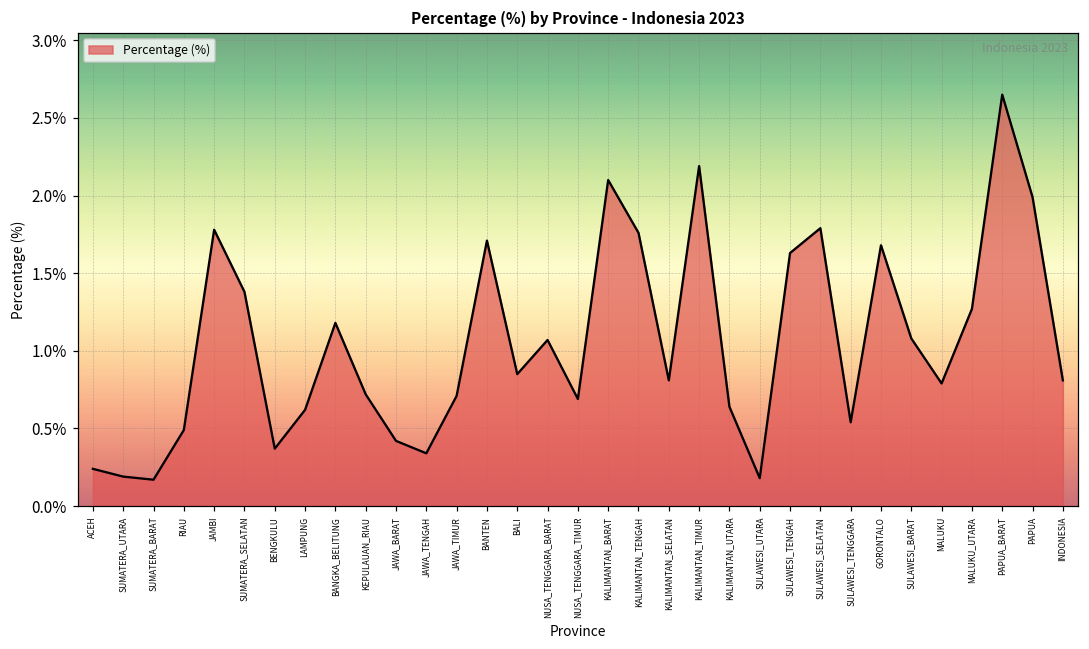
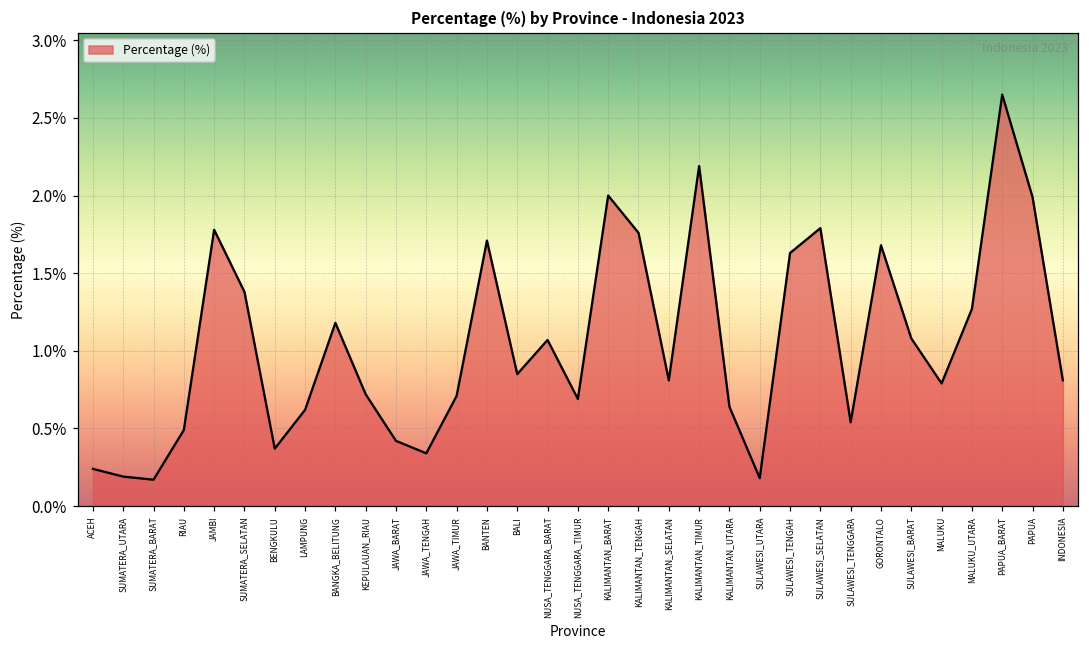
  {
    "ACEH": "0.24%",
    "SUMATERA_UTARA": "0.2%",
    "SUMATERA_BARAT": "0.17%",
    "RIAU": "0.5%",
    "JAMBI": "1.78%",
    "SUMATERA_SELATAN": "1.38%",
    "BENGKULU": "0.37%",
    "LAMPUNG": "0.62%",
    "BANGKA_BELITUNG": "1.18%",
    "KEPULAUAN_RIAU": "0.72%",
    "JAWA_BARAT": "0.42%",
    "JAWA_TENGAH": "0.34%",
    "JAWA_TIMUR": "0.7%",
    "BANTEN": "1.7%",
    "BALI": "0.85%",
    "NUSA_TENGGARA_BARAT": "1.07%",
    "NUSA_TENGGARA_TIMUR": "0.7%",
-   "KALIMANTAN_BARAT": "2.1%",
+   "KALIMANTAN_BARAT": "2.0%",
    "KALIMANTAN_TENGAH": "1.76%",
    "KALIMANTAN_SELATAN": "0.8%",
    "KALIMANTAN_TIMUR": "2.2%",
    "KALIMANTAN_UTARA": "0.64%",
    "SULAWESI_UTARA": "0.18%",
    "SULAWESI_TENGAH": "1.63%",
    "SULAWESI_SELATAN": "1.8%",
    "SULAWESI_TENGGARA": "0.54%",
    "GORONTALO": "1.68%",
    "SULAWESI_BARAT": "1.08%",
    "MALUKU": "0.8%",
    "MALUKU_UTARA": "1.27%",
    "PAPUA_BARAT": "2.65%",
    "PAPUA": "2.0%",
    "INDONESIA": "0.8%"
  }
